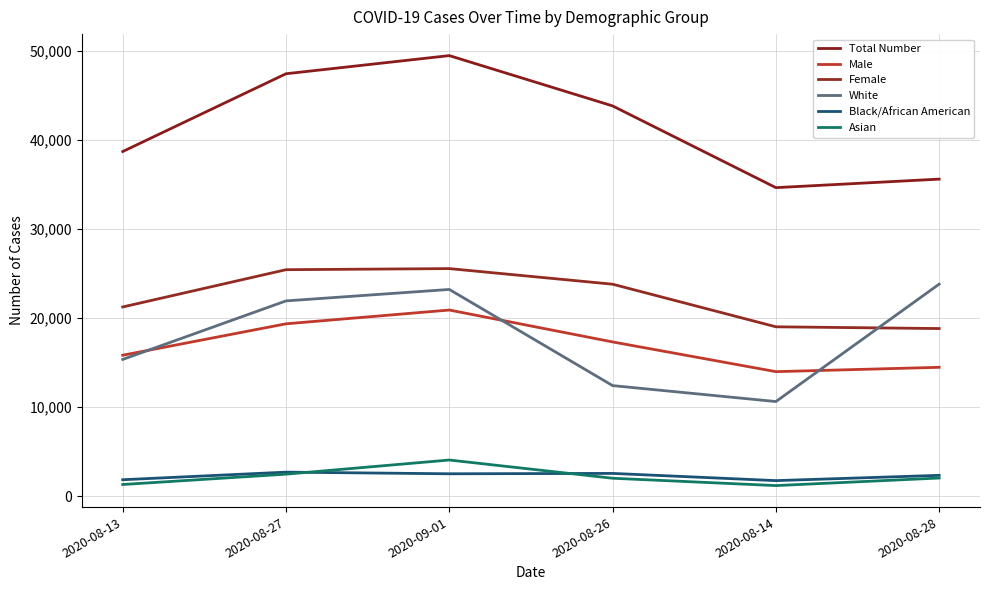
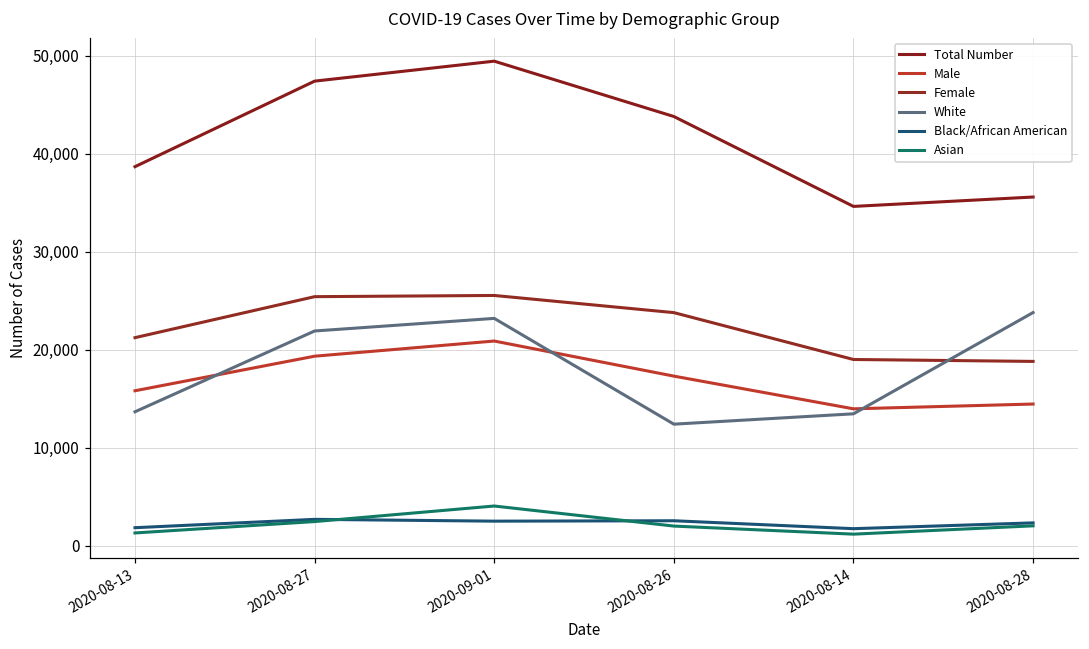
  {
    "White": {
-     "2020-08-13": "15,000",
+     "2020-08-13": "14,000",
      "2020-08-27": "22,000",
      "2020-09-01": "23,000",
      "2020-08-26": "12,000",
-     "2020-08-14": "11,000",
+     "2020-08-14": "13,000",
      "2020-08-28": "24,000"
    }
  }
